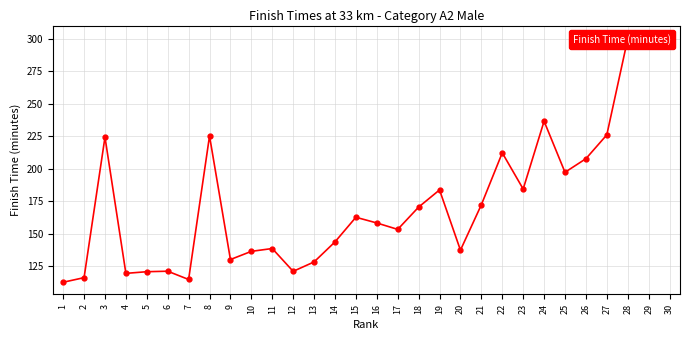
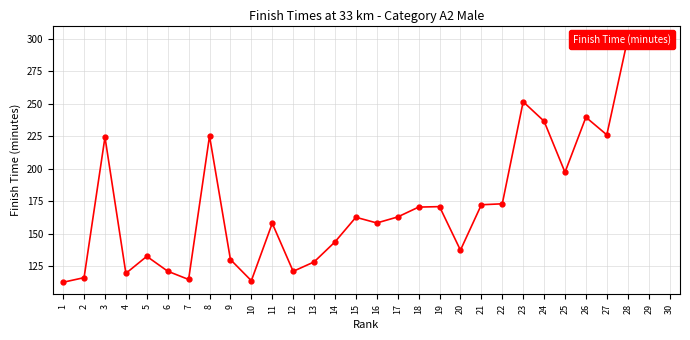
  {
    "1": 113,
    "2": 116,
    "3": 224,
    "4": 120,
-   "5": 121,
+   "5": 133,
    "6": 121,
    "7": 115,
    "8": 225,
    "9": 130,
-   "10": 136,
-   "11": 139,
+   "10": 114,
+   "11": 158,
    "12": 121,
    "13": 128,
    "14": 144,
    "15": 163,
    "16": 158,
-   "17": 153,
+   "17": 163,
    "18": 170,
-   "19": 184,
+   "19": 171,
    "20": 137,
    "21": 172,
-   "22": 212,
-   "23": 184,
+   "22": 173,
+   "23": 251,
    "24": 236,
    "25": 197,
-   "26": 208,
+   "26": 240,
    "27": 226
  }
